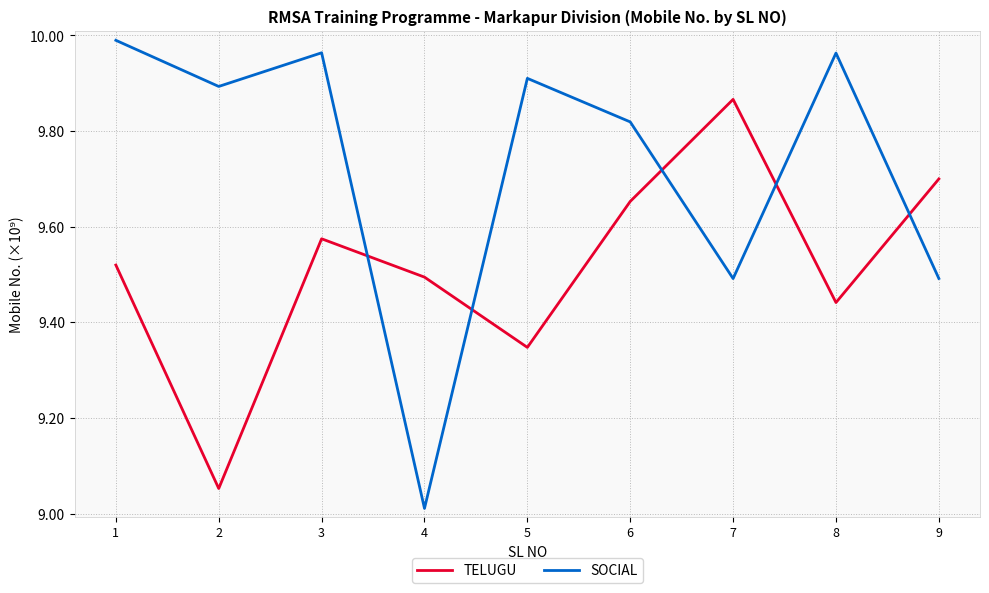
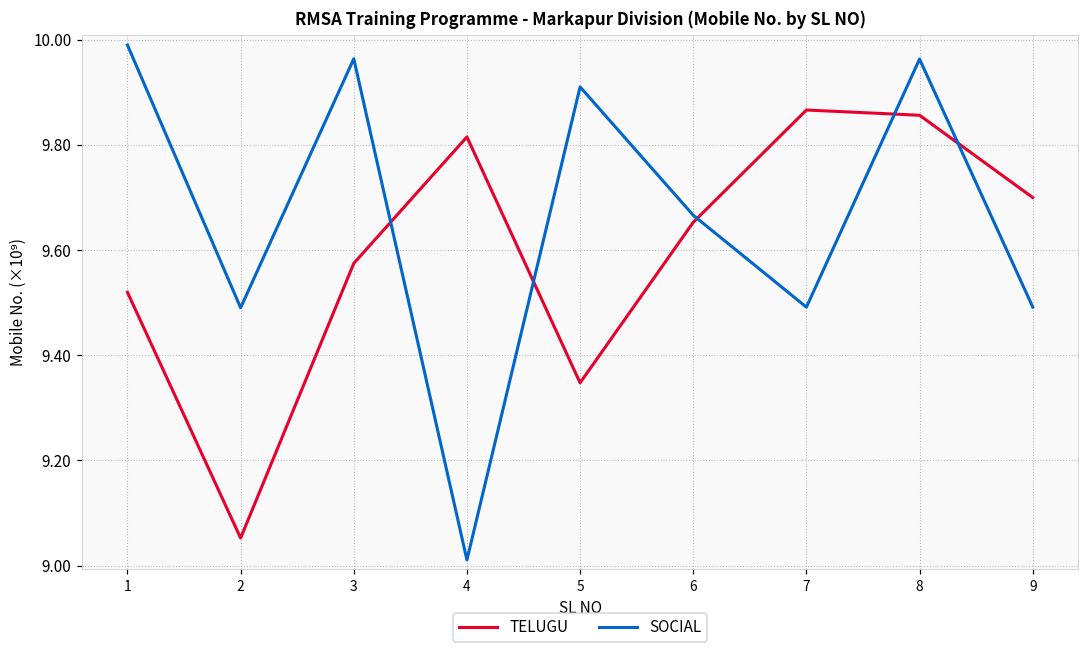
  {
    "TELUGU": {
      "1": 9.52,
      "2": 9.05,
      "3": 9.57,
-     "4": 9.49,
+     "4": 9.82,
      "5": 9.35,
      "6": 9.65,
      "7": 9.87,
-     "8": 9.44,
+     "8": 9.86,
      "9": 9.70
    },
    "SOCIAL": {
      "1": 9.99,
-     "2": 9.89,
+     "2": 9.49,
      "3": 9.96,
      "4": 9.01,
      "5": 9.91,
-     "6": 9.82,
+     "6": 9.67,
      "7": 9.49,
      "8": 9.96,
      "9": 9.49
    }
  }
